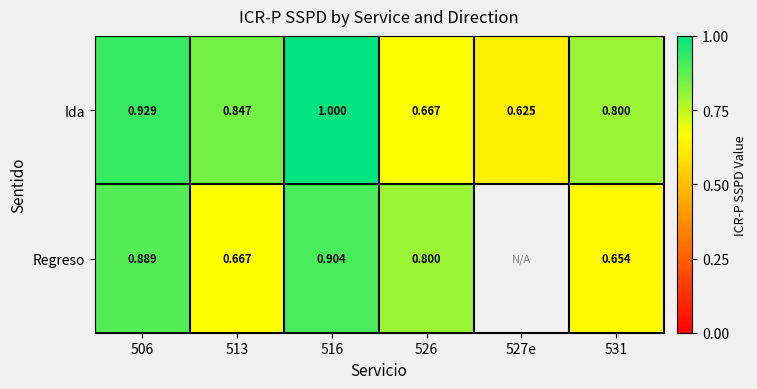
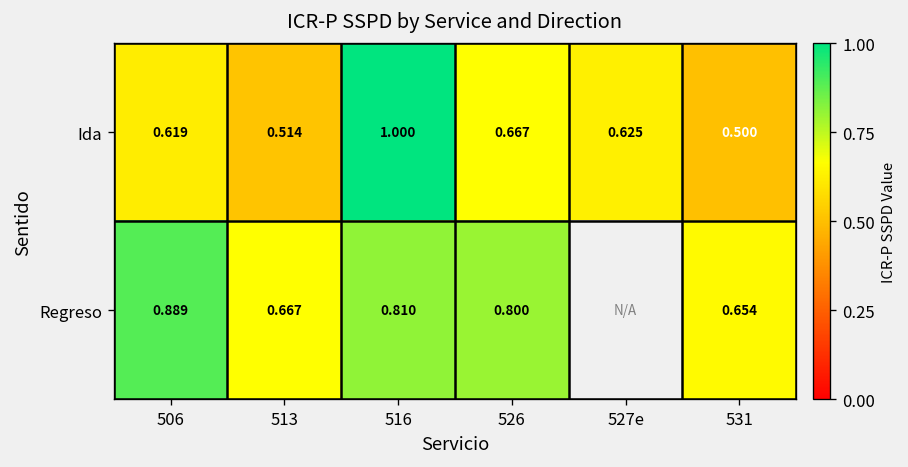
  {
    "Ida": {
-     "506": 0.929,
-     "513": 0.847,
+     "506": 0.619,
+     "513": 0.514,
      "516": 1.000,
      "526": 0.667,
      "527e": 0.625,
-     "531": 0.800
+     "531": 0.500
    },
    "Regreso": {
      "506": 0.889,
      "513": 0.667,
-     "516": 0.904,
+     "516": 0.810,
      "526": 0.800,
      "531": 0.654
    }
  }
